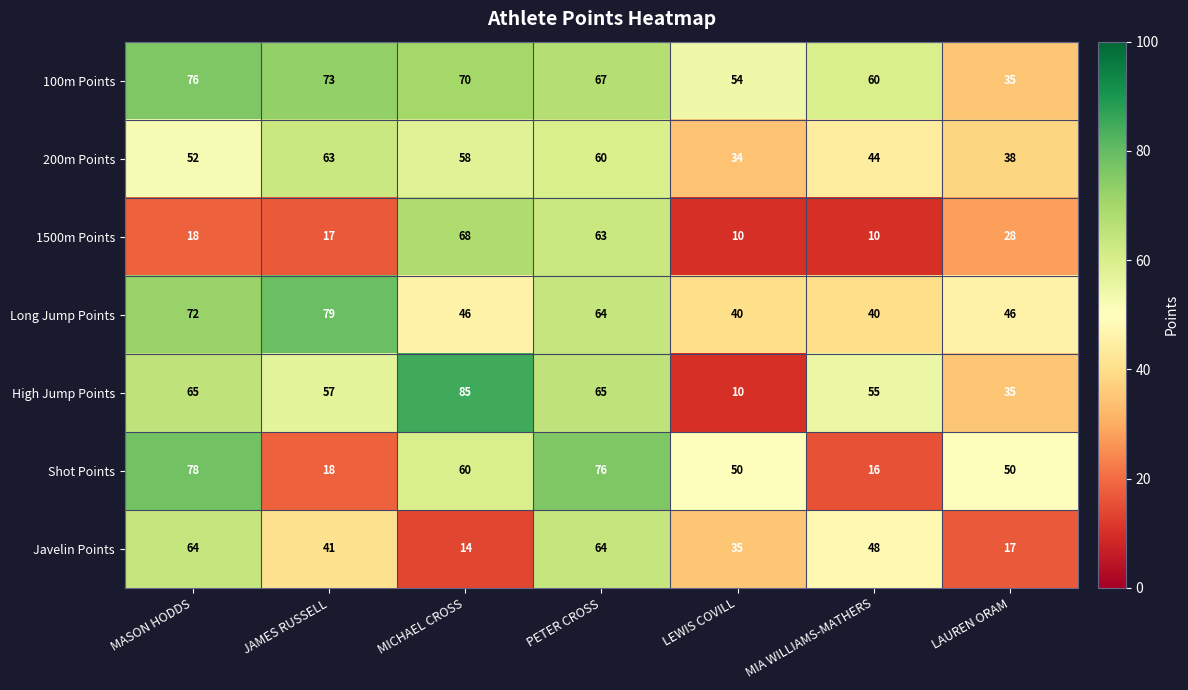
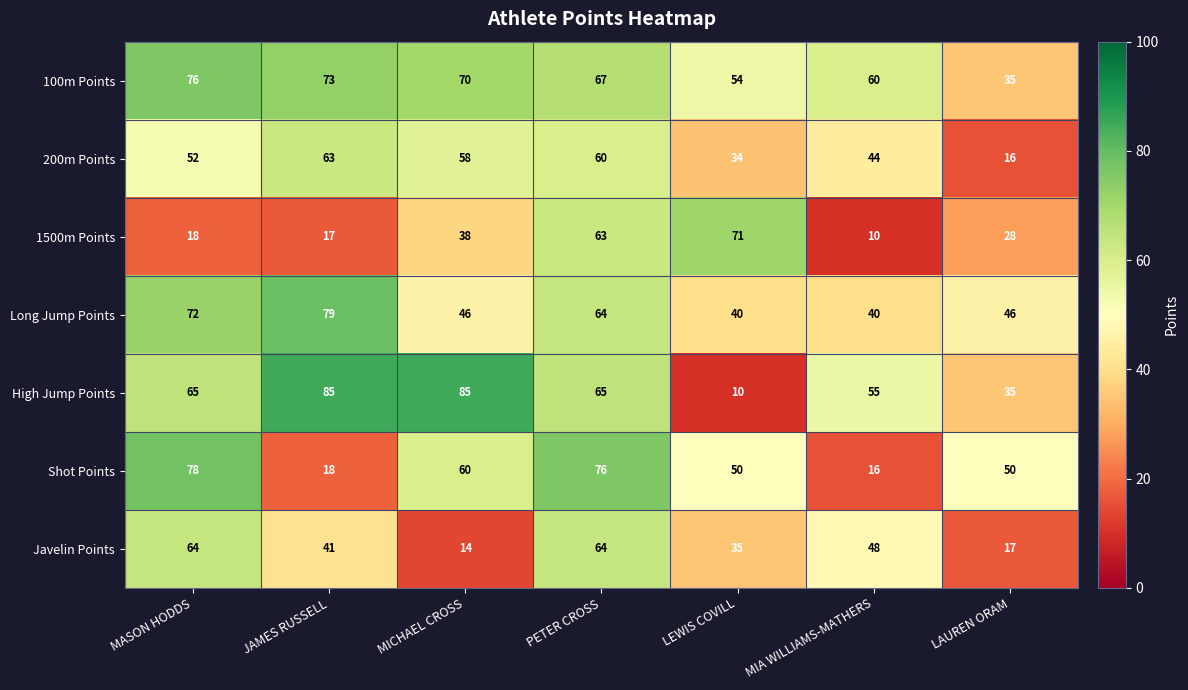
  {
    "100m Points": {
      "MASON HODDS": 76,
      "JAMES RUSSELL": 73,
      "MICHAEL CROSS": 70,
      "PETER CROSS": 67,
      "LEWIS COVILL": 54,
      "MIA WILLIAMS-MATHERS": 60,
      "LAUREN ORAM": 35
    },
    "200m Points": {
      "MASON HODDS": 52,
      "JAMES RUSSELL": 63,
      "MICHAEL CROSS": 58,
      "PETER CROSS": 60,
      "LEWIS COVILL": 34,
      "MIA WILLIAMS-MATHERS": 44,
-     "LAUREN ORAM": 38
+     "LAUREN ORAM": 16
    },
    "1500m Points": {
      "MASON HODDS": 18,
      "JAMES RUSSELL": 17,
-     "MICHAEL CROSS": 68,
+     "MICHAEL CROSS": 38,
      "PETER CROSS": 63,
-     "LEWIS COVILL": 10,
+     "LEWIS COVILL": 71,
      "MIA WILLIAMS-MATHERS": 10,
      "LAUREN ORAM": 28
    },
    "Long Jump Points": {
      "MASON HODDS": 72,
      "JAMES RUSSELL": 79,
      "MICHAEL CROSS": 46,
      "PETER CROSS": 64,
      "LEWIS COVILL": 40,
      "MIA WILLIAMS-MATHERS": 40,
      "LAUREN ORAM": 46
    },
    "High Jump Points": {
      "MASON HODDS": 65,
-     "JAMES RUSSELL": 57,
+     "JAMES RUSSELL": 85,
      "MICHAEL CROSS": 85,
      "PETER CROSS": 65,
      "LEWIS COVILL": 10,
      "MIA WILLIAMS-MATHERS": 55,
      "LAUREN ORAM": 35
    },
    "Shot Points": {
      "MASON HODDS": 78,
      "JAMES RUSSELL": 18,
      "MICHAEL CROSS": 60,
      "PETER CROSS": 76,
      "LEWIS COVILL": 50,
      "MIA WILLIAMS-MATHERS": 16,
      "LAUREN ORAM": 50
    },
    "Javelin Points": {
      "MASON HODDS": 64,
      "JAMES RUSSELL": 41,
      "MICHAEL CROSS": 14,
      "PETER CROSS": 64,
      "LEWIS COVILL": 35,
      "MIA WILLIAMS-MATHERS": 48,
      "LAUREN ORAM": 17
    }
  }
